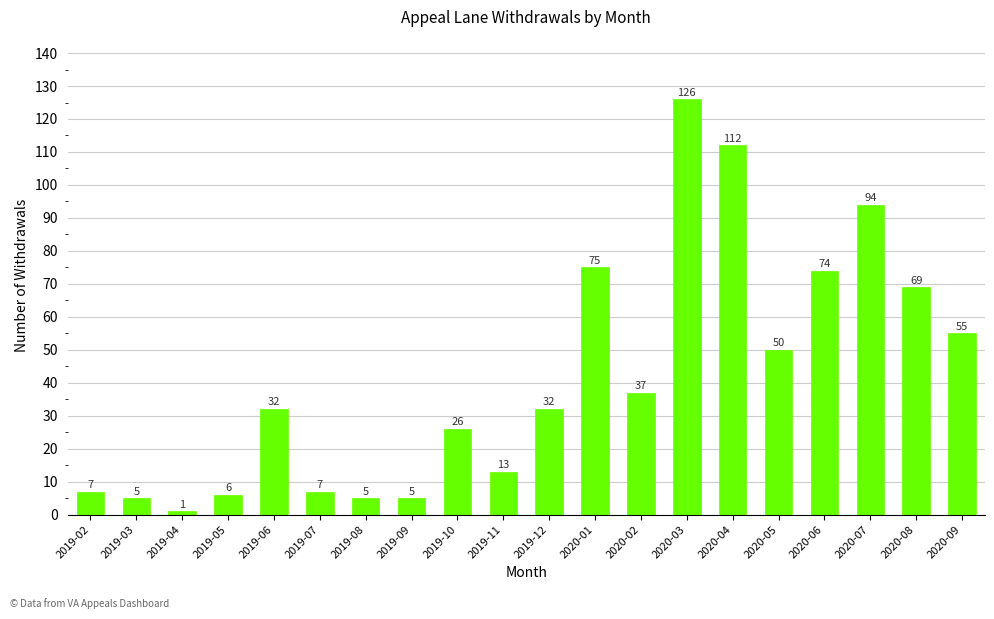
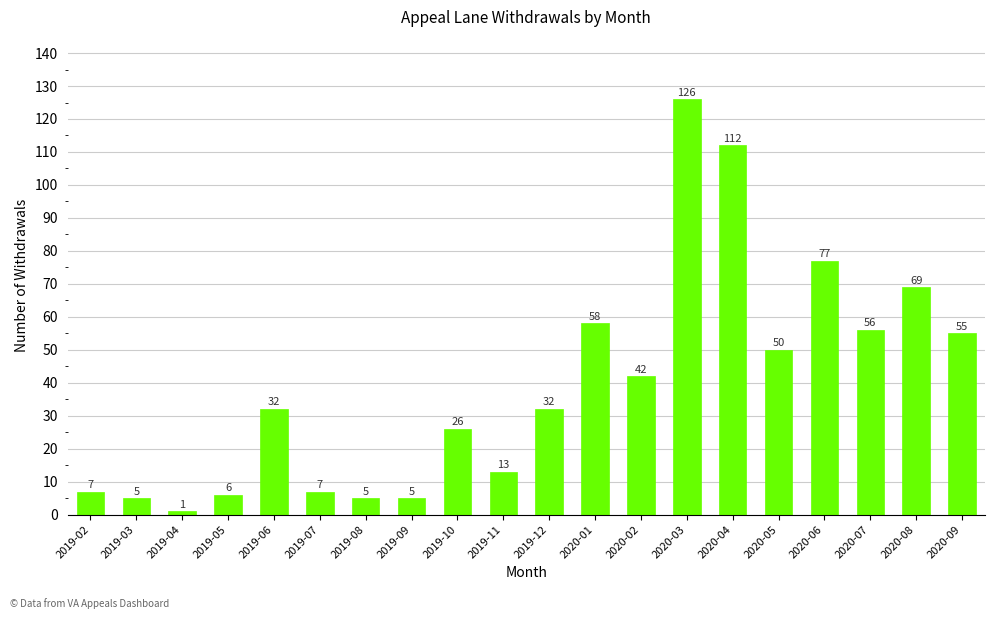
  {
    "2019-02": 7,
    "2019-03": 5,
    "2019-04": 1,
    "2019-05": 6,
    "2019-06": 32,
    "2019-07": 7,
    "2019-08": 5,
    "2019-09": 5,
    "2019-10": 26,
    "2019-11": 13,
    "2019-12": 32,
-   "2020-01": 75,
-   "2020-02": 37,
+   "2020-01": 58,
+   "2020-02": 42,
    "2020-03": 126,
    "2020-04": 112,
    "2020-05": 50,
-   "2020-06": 74,
-   "2020-07": 94,
+   "2020-06": 77,
+   "2020-07": 56,
    "2020-08": 69,
    "2020-09": 55
  }
